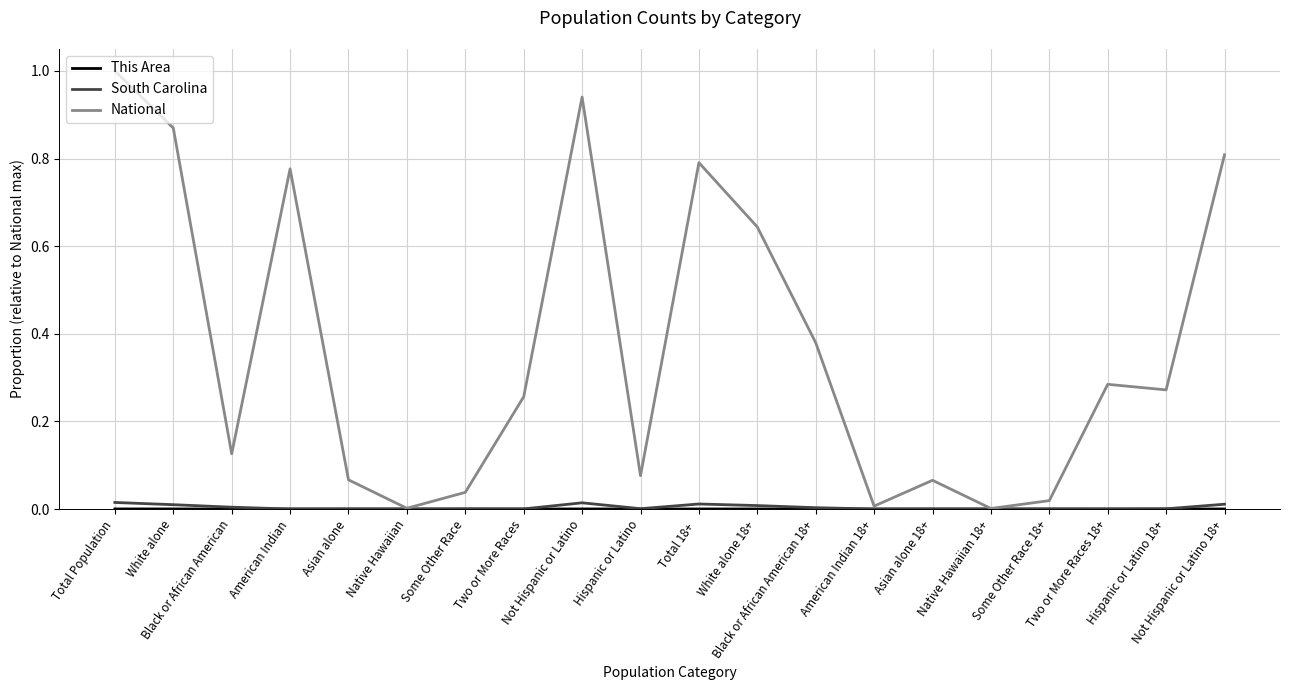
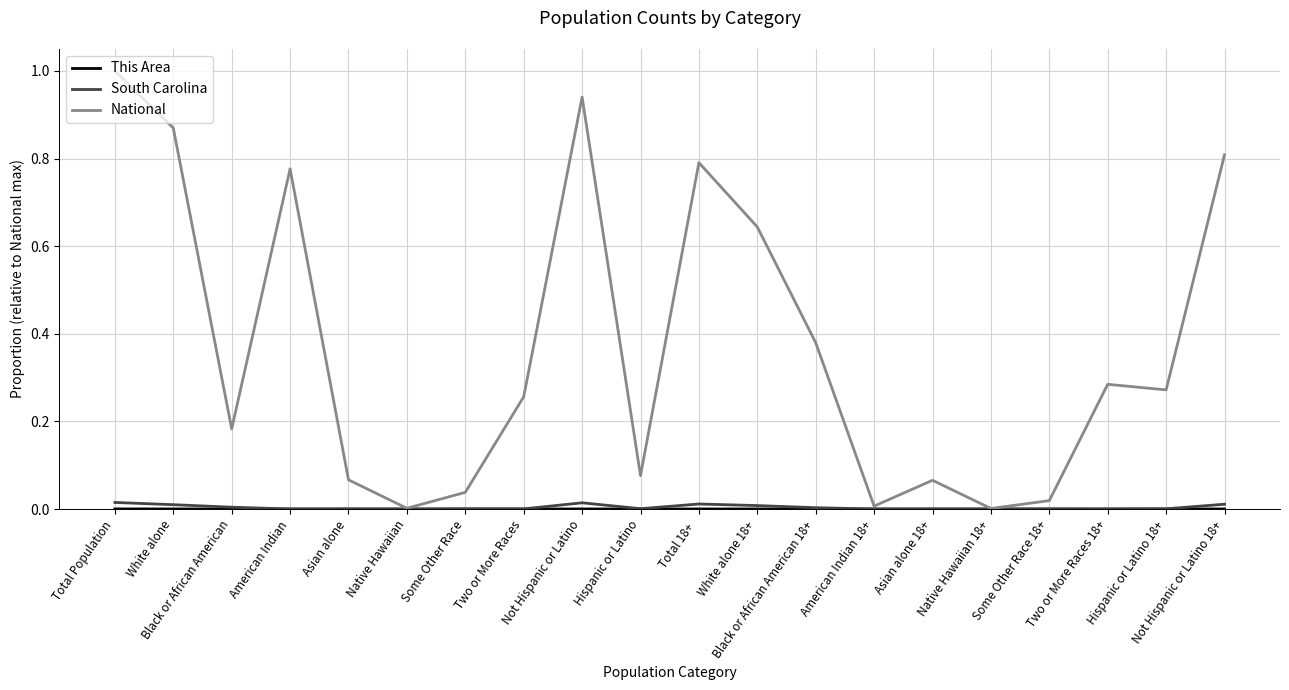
  {
    "This Area": {
      "Total Population": 0.00,
      "White alone": 0.00,
      "Not Hispanic or Latino": 0.00,
      "Total 18+": 0.00,
      "White alone 18+": 0.00,
      "Not Hispanic or Latino 18+": 0.00
    },
    "South Carolina": {
      "Total Population": 0.01,
      "White alone": 0.01,
      "Not Hispanic or Latino": 0.01,
      "Total 18+": 0.01,
      "White alone 18+": 0.01,
      "Not Hispanic or Latino 18+": 0.01
    },
    "National": {
      "White alone": 0.87,
-     "Black or African American": 0.13,
+     "Black or African American": 0.18,
      "American Indian": 0.78,
      "Asian alone": 0.07,
      "Some Other Race": 0.04,
      "Two or More Races": 0.26,
      "Not Hispanic or Latino": 0.94,
      "Hispanic or Latino": 0.08,
      "Total 18+": 0.79,
      "White alone 18+": 0.64,
      "Black or African American 18+": 0.38,
      "American Indian 18+": 0.01,
      "Asian alone 18+": 0.07,
      "Some Other Race 18+": 0.02,
      "Two or More Races 18+": 0.28,
      "Hispanic or Latino 18+": 0.27,
      "Not Hispanic or Latino 18+": 0.81
    }
  }
